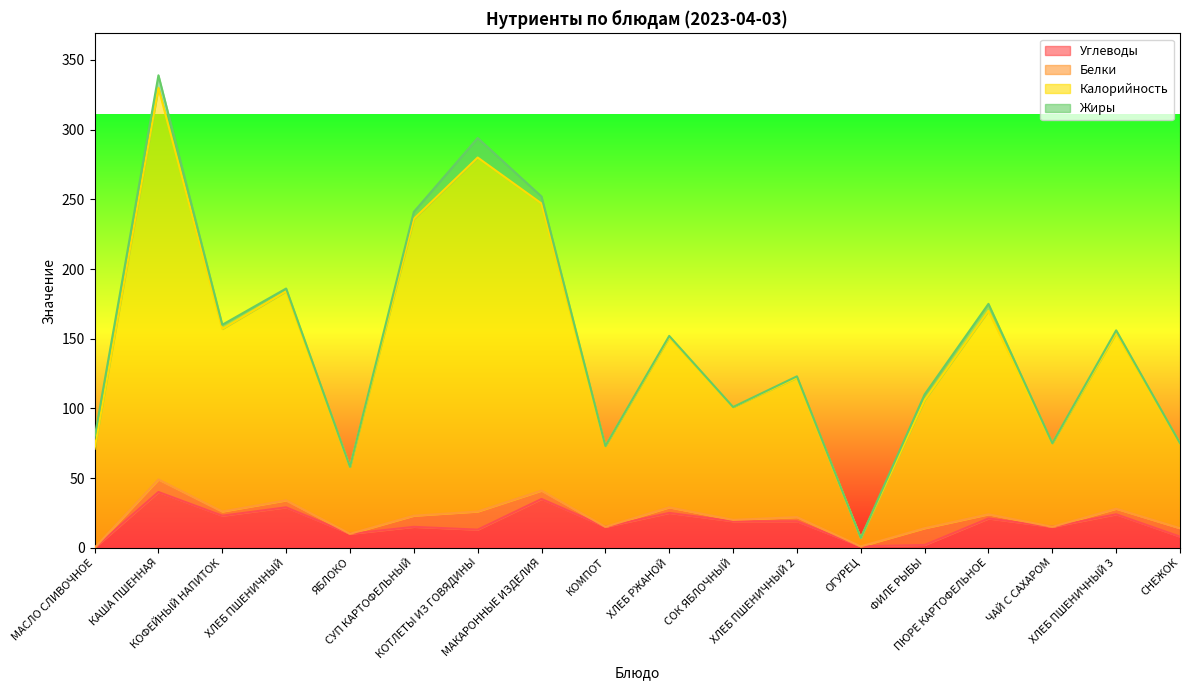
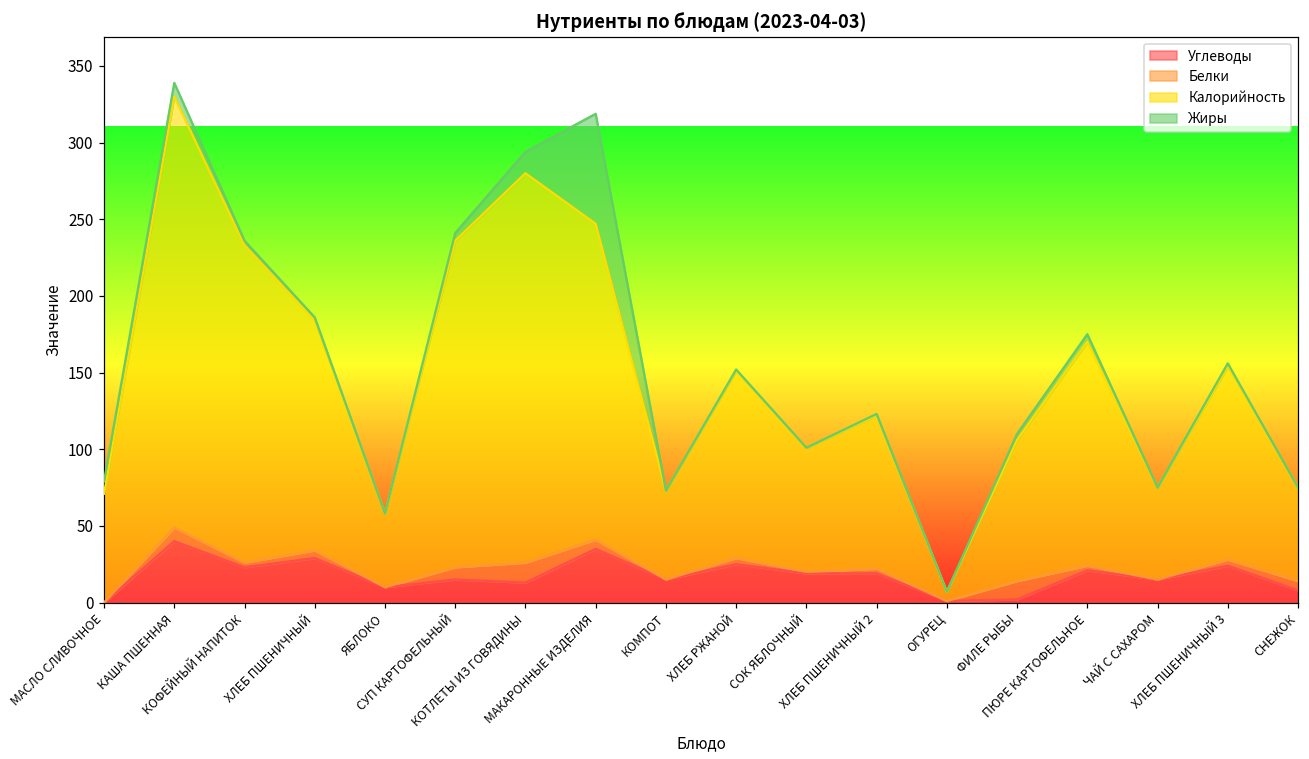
  {
    "Углеводы": {
      "КАША ПШЕННАЯ": 40,
      "КОФЕЙНЫЙ НАПИТОК": 23,
      "ХЛЕБ ПШЕНИЧНЫЙ": 29,
      "СУП КАРТОФЕЛЬНЫЙ": 15,
      "КОТЛЕТЫ ИЗ ГОВЯДИНЫ": 13,
      "МАКАРОННЫЕ ИЗДЕЛИЯ": 35,
      "ХЛЕБ РЖАНОЙ": 25,
      "ХЛЕБ ПШЕНИЧНЫЙ 2": 19,
      "ФИЛЕ РЫБЫ": 2,
      "ПЮРЕ КАРТОФЕЛЬНОЕ": 21,
      "ХЛЕБ ПШЕНИЧНЫЙ 3": 24,
      "СНЕЖОК": 8
    },
    "Белки": {
      "КАША ПШЕННАЯ": 9,
      "КОФЕЙНЫЙ НАПИТОК": 3,
      "ХЛЕБ ПШЕНИЧНЫЙ": 5,
      "СУП КАРТОФЕЛЬНЫЙ": 8,
      "КОТЛЕТЫ ИЗ ГОВЯДИНЫ": 13,
      "МАКАРОННЫЕ ИЗДЕЛИЯ": 6,
      "ХЛЕБ РЖАНОЙ": 4,
      "ХЛЕБ ПШЕНИЧНЫЙ 2": 3,
      "ФИЛЕ РЫБЫ": 12,
      "ПЮРЕ КАРТОФЕЛЬНОЕ": 3,
      "ХЛЕБ ПШЕНИЧНЫЙ 3": 4,
      "СНЕЖОК": 6
    },
    "Калорийность": {
      "МАСЛО СЛИВОЧНОЕ": 71,
      "КАША ПШЕННАЯ": 281,
-     "КОФЕЙНЫЙ НАПИТОК": 131,
+     "КОФЕЙНЫЙ НАПИТОК": 207,
      "ХЛЕБ ПШЕНИЧНЫЙ": 150,
      "СУП КАРТОФЕЛЬНЫЙ": 213,
      "КОТЛЕТЫ ИЗ ГОВЯДИНЫ": 254,
      "МАКАРОННЫЕ ИЗДЕЛИЯ": 206,
      "ФИЛЕ РЫБЫ": 92,
      "ПЮРЕ КАРТОФЕЛЬНОЕ": 146,
      "ХЛЕБ ПШЕНИЧНЫЙ 3": 126
    },
    "Жиры": {
      "МАСЛО СЛИВОЧНОЕ": 8,
      "КАША ПШЕННАЯ": 9,
      "КОФЕЙНЫЙ НАПИТОК": 3,
      "ХЛЕБ ПШЕНИЧНЫЙ": 2,
      "СУП КАРТОФЕЛЬНЫЙ": 5,
      "КОТЛЕТЫ ИЗ ГОВЯДИНЫ": 14,
-     "МАКАРОННЫЕ ИЗДЕЛИЯ": 5,
+     "МАКАРОННЫЕ ИЗДЕЛИЯ": 72,
      "ФИЛЕ РЫБЫ": 4,
      "ПЮРЕ КАРТОФЕЛЬНОЕ": 5,
      "ХЛЕБ ПШЕНИЧНЫЙ 3": 2
    }
  }
